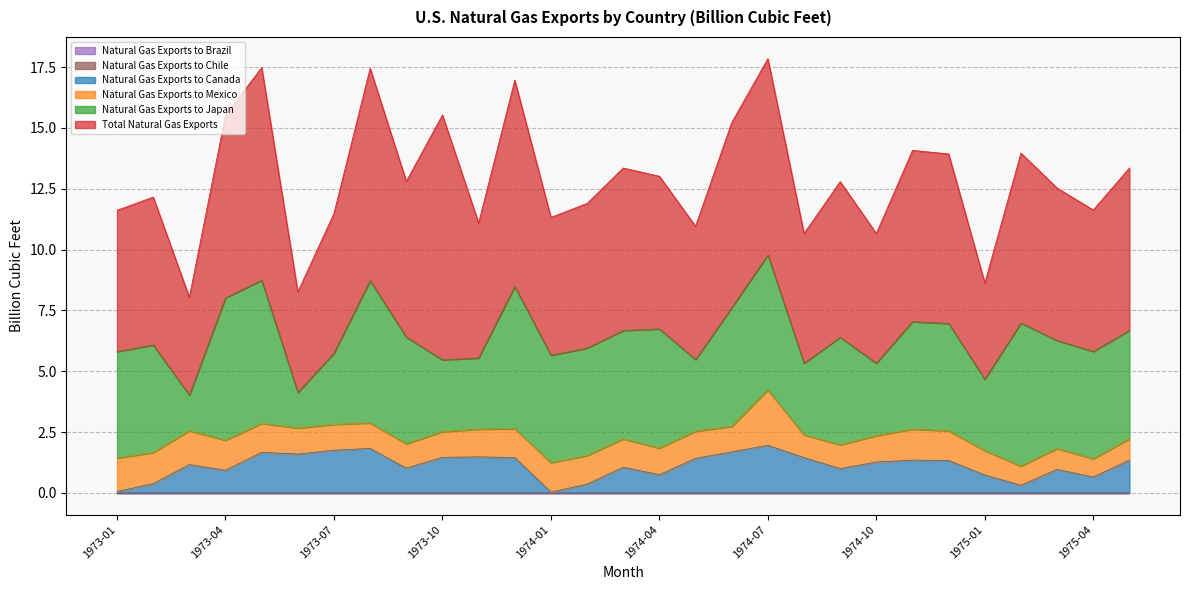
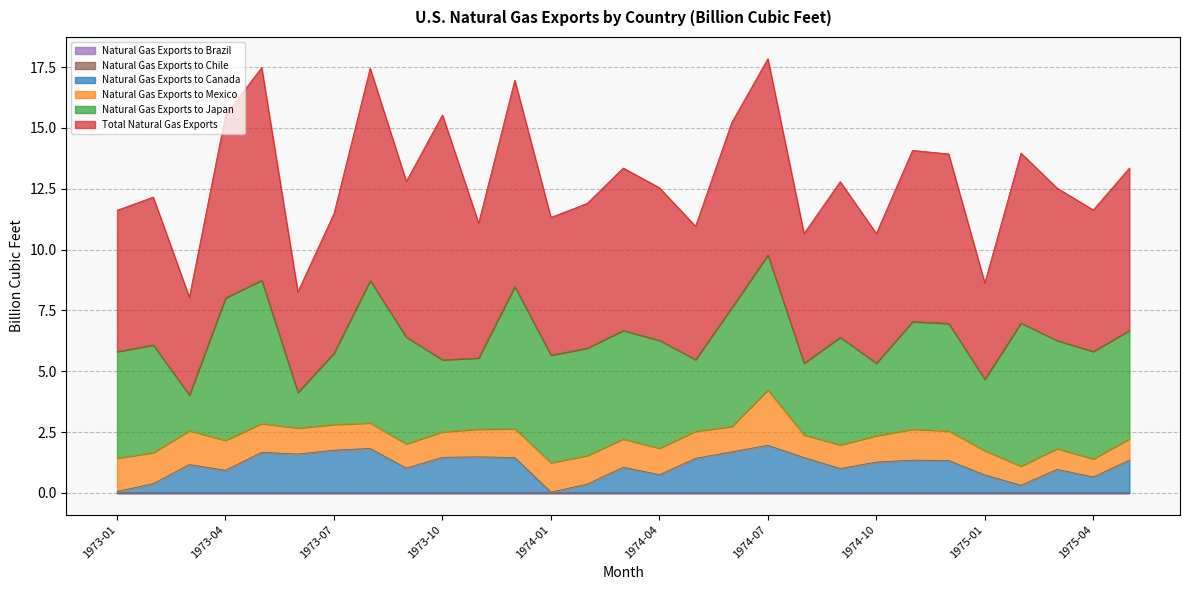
  {
    "Natural Gas Exports to Chile": {
      "1973-04": 0.0,
      "1973-07": 0.0,
      "1973-10": 0.0,
      "1974-04": 0.0,
      "1974-07": 0.0,
      "1974-10": 0.0,
      "1975-01": 0.0,
      "1975-04": 0.0
    },
    "Natural Gas Exports to Canada": {
      "1973-04": 0.9,
      "1973-07": 1.8,
      "1973-10": 1.5,
      "1974-04": 0.7,
      "1974-07": 2.0,
      "1974-10": 1.3,
      "1975-01": 0.7,
      "1975-04": 0.7
    },
    "Natural Gas Exports to Mexico": {
      "1973-01": 1.4,
      "1973-04": 1.2,
      "1973-07": 1.1,
      "1973-10": 1.1,
      "1974-01": 1.2,
      "1974-04": 1.1,
      "1974-07": 2.3,
      "1974-10": 1.1,
      "1975-01": 1.0,
      "1975-04": 0.7
    },
    "Natural Gas Exports to Japan": {
      "1973-01": 4.4,
      "1973-04": 5.9,
      "1973-07": 2.9,
      "1973-10": 3.0,
      "1974-01": 4.4,
-     "1974-04": 4.9,
+     "1974-04": 4.4,
      "1974-07": 5.5,
      "1974-10": 3.0,
      "1975-01": 2.9,
      "1975-04": 4.4
    },
    "Total Natural Gas Exports": {
      "1973-01": 5.8,
      "1973-07": 5.7,
      "1973-10": 10.1,
      "1974-01": 5.7,
      "1974-04": 6.3,
      "1974-07": 8.1,
      "1974-10": 5.3,
      "1975-01": 4.0,
      "1975-04": 5.8
    }
  }
